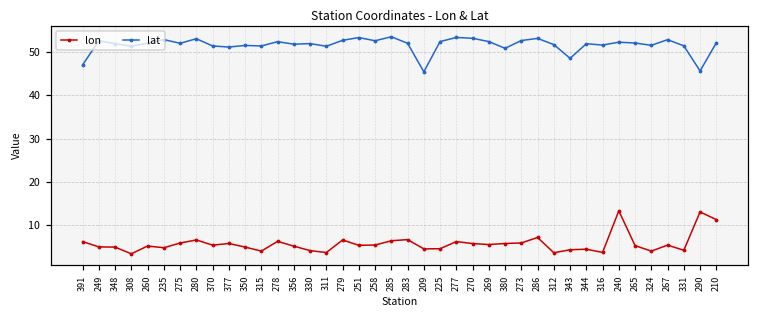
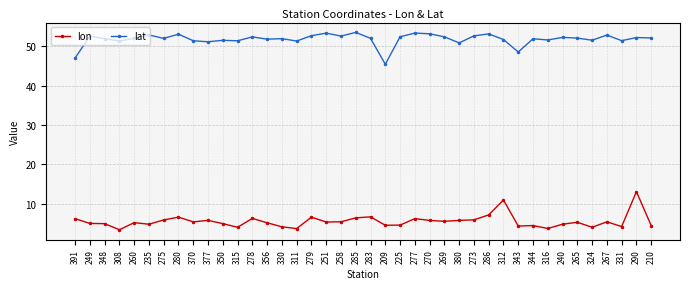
  {
    "lon": {
      "391": 6,
      "249": 5,
      "348": 5,
      "308": 3,
      "260": 5,
      "235": 5,
      "275": 6,
      "280": 7,
      "370": 5,
      "377": 6,
      "350": 5,
      "315": 4,
      "278": 6,
      "356": 5,
      "330": 4,
      "311": 4,
      "279": 7,
      "251": 5,
      "258": 5,
      "285": 6,
      "283": 7,
      "209": 5,
      "225": 5,
      "277": 6,
      "270": 6,
      "269": 6,
      "380": 6,
      "273": 6,
      "286": 7,
-     "312": 4,
+     "312": 11,
      "343": 4,
      "344": 4,
      "316": 4,
-     "240": 13,
+     "240": 5,
      "265": 5,
      "324": 4,
      "267": 5,
      "331": 4,
      "290": 13,
-     "210": 11
+     "210": 4
    },
    "lat": {
      "391": 47,
      "275": 52,
      "280": 53,
      "370": 51,
      "377": 51,
      "350": 52,
      "315": 51,
      "278": 52,
      "356": 52,
      "330": 52,
      "311": 51,
      "279": 53,
      "251": 53,
      "258": 53,
      "285": 54,
      "283": 52,
      "209": 45,
      "225": 52,
      "277": 53,
      "270": 53,
      "269": 52,
      "380": 51,
      "273": 53,
      "286": 53,
      "312": 52,
      "343": 49,
      "344": 52,
      "316": 52,
      "240": 52,
      "265": 52,
      "324": 52,
      "267": 53,
      "331": 51,
-     "290": 46,
+     "290": 52,
      "210": 52
    }
  }
